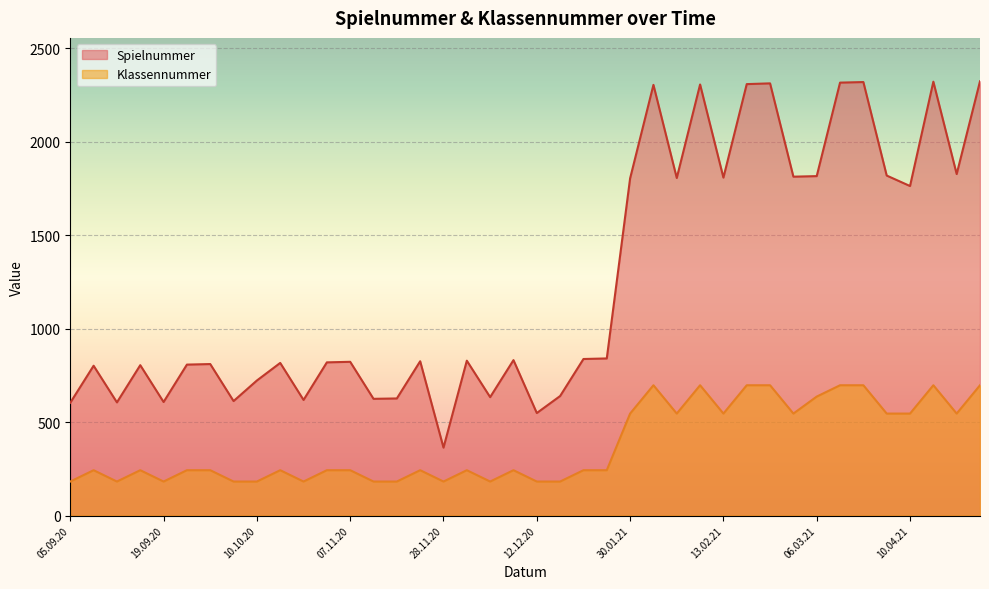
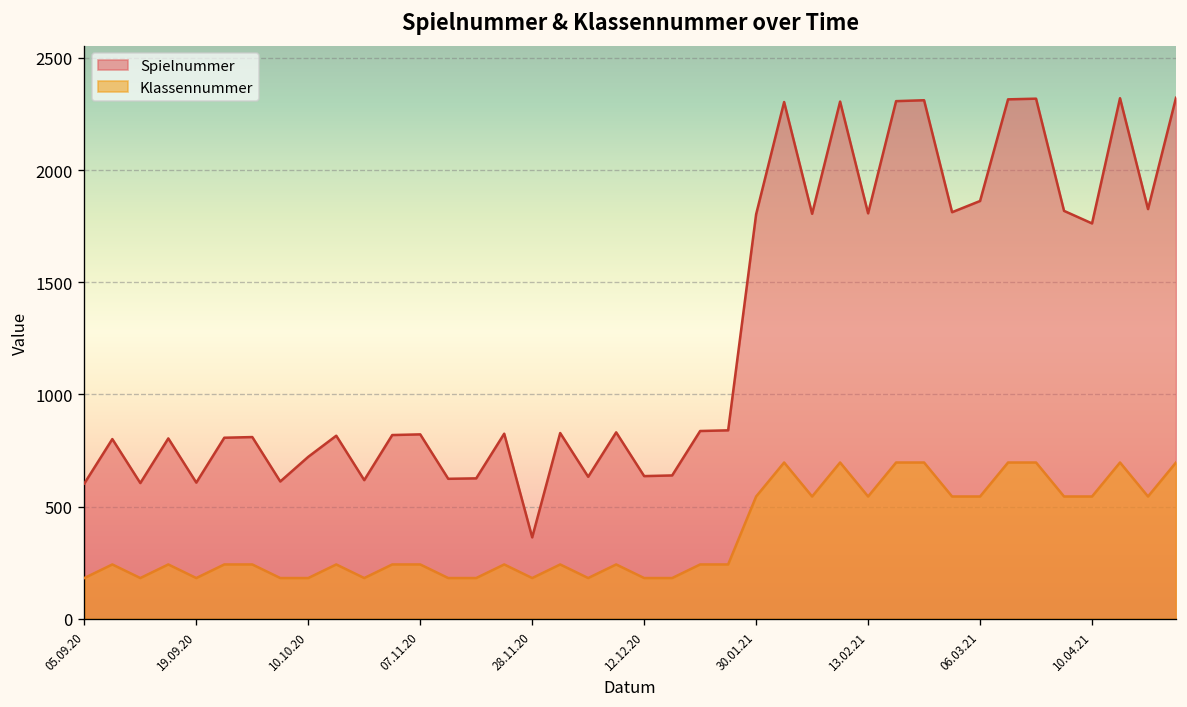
  {
    "Spielnummer": {
      "10.10.20": 720,
      "28.11.20": 360,
-     "12.12.20": 550,
-     "06.03.21": 1820,
+     "12.12.20": 640,
+     "06.03.21": 1860,
      "10.04.21": 1760
    },
    "Klassennummer": {
      "10.10.20": 180,
      "28.11.20": 180,
      "12.12.20": 180,
-     "06.03.21": 640,
+     "06.03.21": 550,
      "10.04.21": 550
    }
  }
